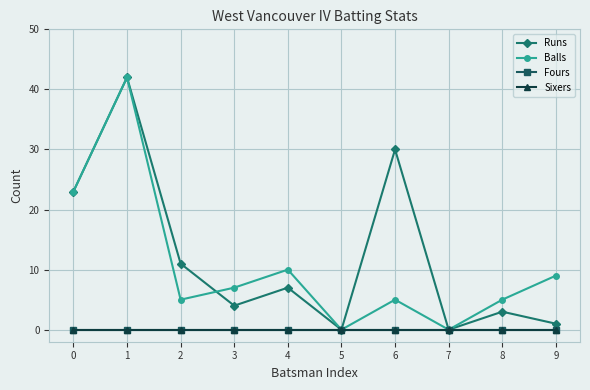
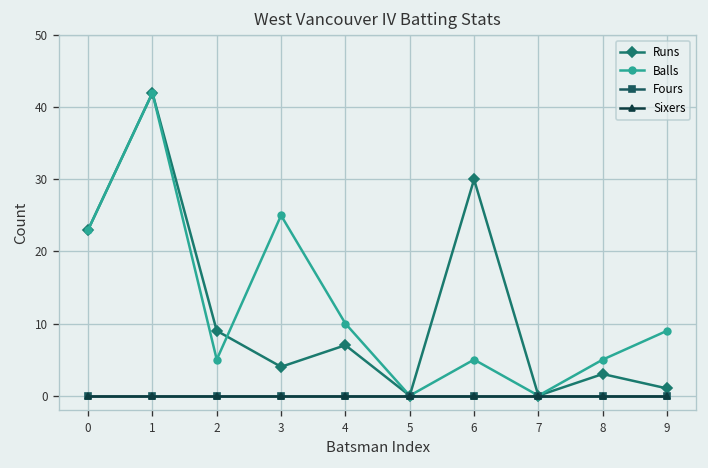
  {
    "Runs": {
-     "2": 11,
+     "2": 9,
      "3": 4,
      "4": 7,
      "6": 30,
      "8": 3,
      "9": 1
    },
    "Balls": {
      "2": 5,
-     "3": 7,
+     "3": 25,
      "4": 10,
      "6": 5,
      "8": 5,
      "9": 9
    },
    "Sixers": {
      "0": 0,
      "1": 0,
      "2": 0,
      "3": 0,
      "4": 0,
      "6": 0,
      "8": 0,
      "9": 0
    }
  }
